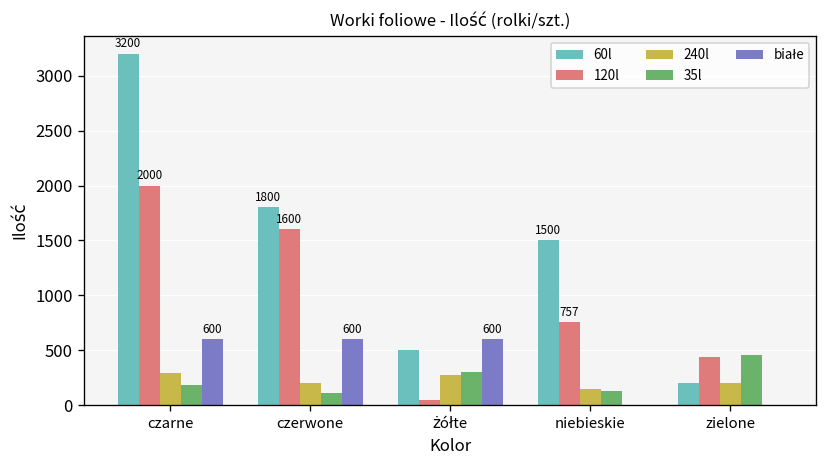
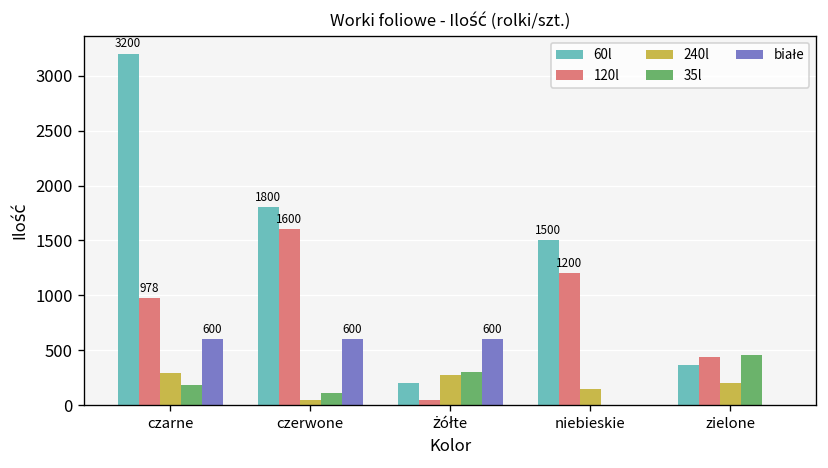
  {
    "60l": {
-     "żółte": 500,
-     "zielone": 200
+     "żółte": 200,
+     "zielone": 400
    },
    "120l": {
-     "czarne": 2000,
+     "czarne": 978,
      "czerwone": 1600,
-     "niebieskie": 757
+     "niebieskie": 1200
    },
    "240l": {
      "czarne": 300,
-     "czerwone": 200,
+     "czerwone": 100,
      "żółte": 300,
      "niebieskie": 200,
      "zielone": 200
    },
    "35l": {
      "czarne": 200,
      "czerwone": 100,
      "żółte": 300,
-     "niebieskie": 100,
+     "niebieskie": 0,
      "zielone": 500
    },
    "białe": {
      "czarne": 600,
      "czerwone": 600,
      "żółte": 600
    }
  }
